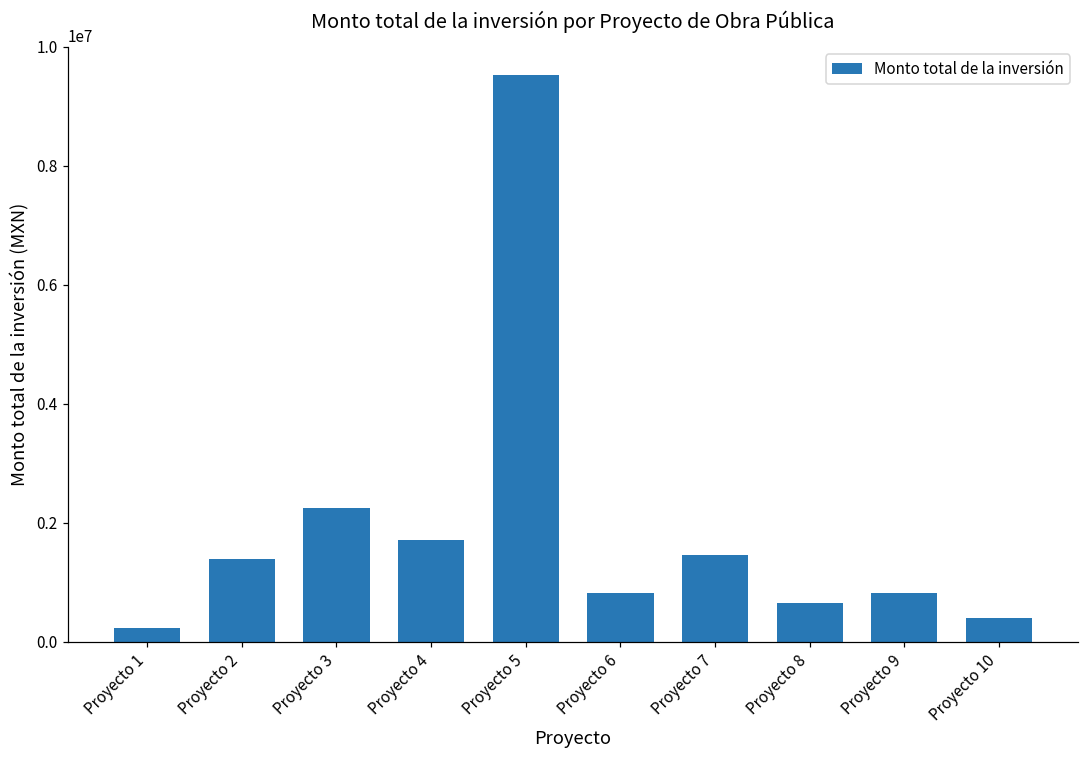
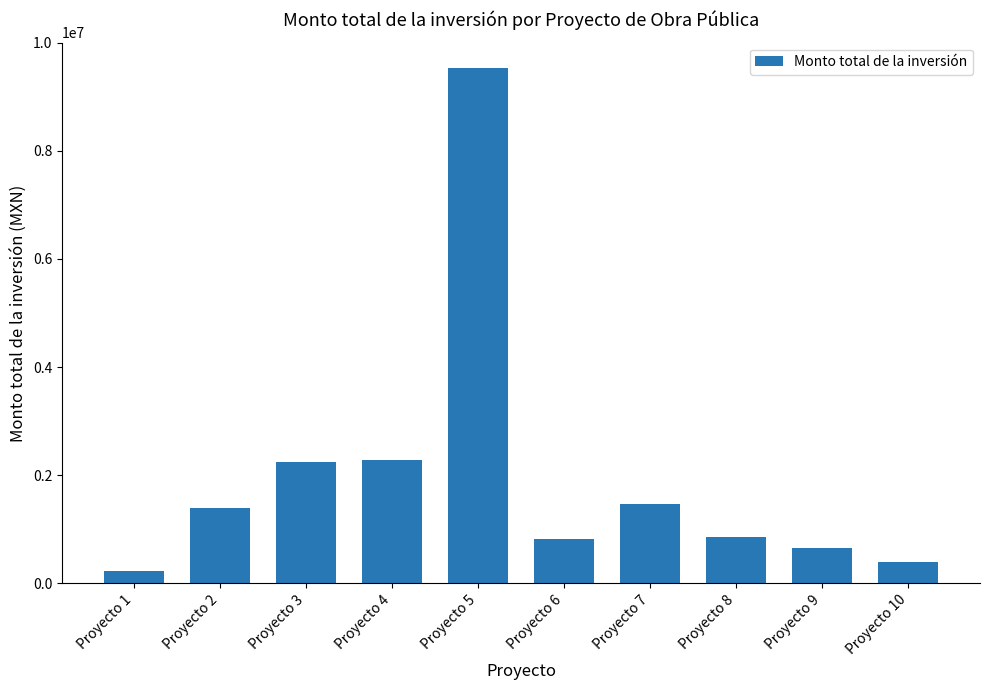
  {
    "Proyecto 1": 200000,
    "Proyecto 2": 1400000,
    "Proyecto 3": 2200000,
-   "Proyecto 4": 1700000,
+   "Proyecto 4": 2300000,
    "Proyecto 5": 9500000,
    "Proyecto 6": 800000,
    "Proyecto 7": 1500000,
-   "Proyecto 8": 600000,
-   "Proyecto 9": 800000,
+   "Proyecto 8": 900000,
+   "Proyecto 9": 700000,
    "Proyecto 10": 400000
  }
